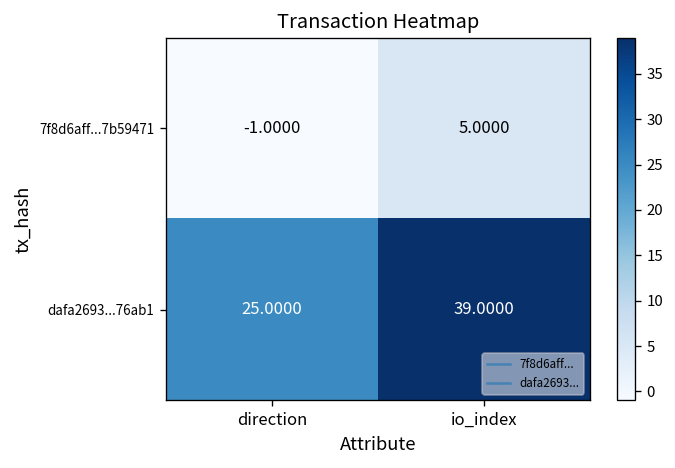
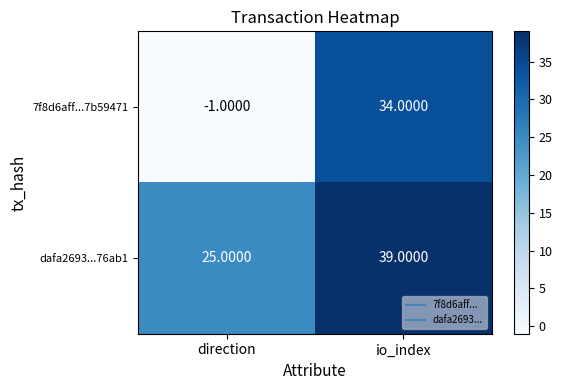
  {
    "7f8d6aff...7b59471": {
      "direction": -1.0000,
-     "io_index": 5.0000
+     "io_index": 34.0000
    },
    "dafa2693...76ab1": {
      "direction": 25.0000,
      "io_index": 39.0000
    }
  }
